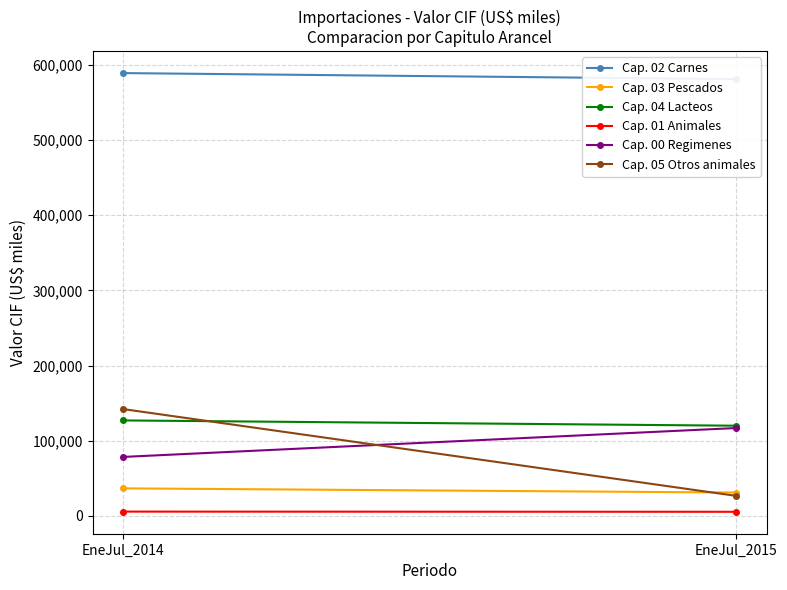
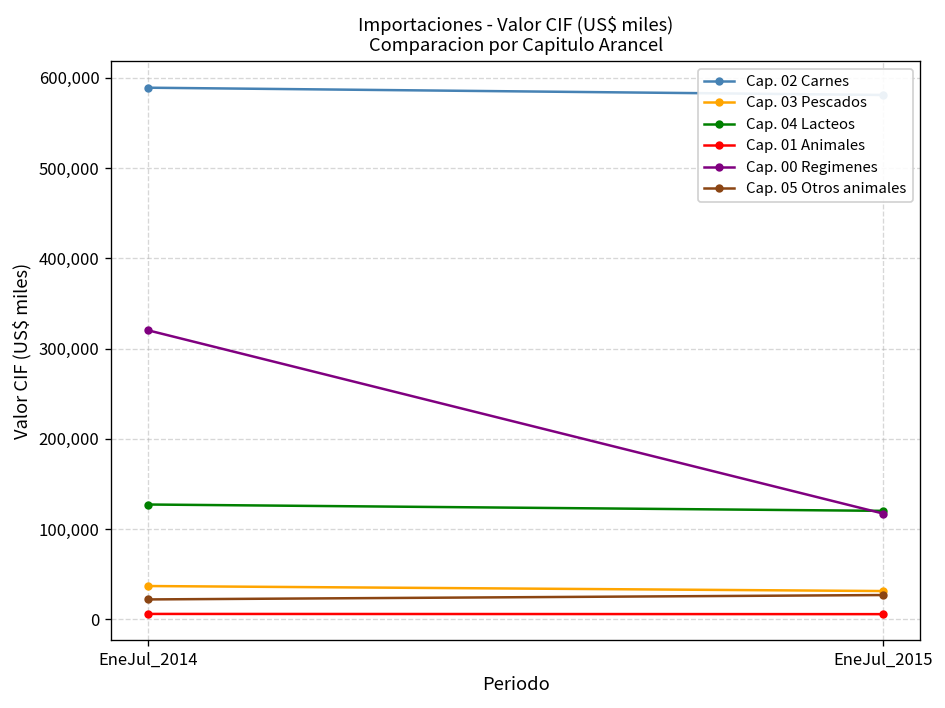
  {
    "Cap. 02 Carnes": {
      "EneJul_2014": "590,000"
    },
    "Cap. 03 Pescados": {
      "EneJul_2014": "40,000",
      "EneJul_2015": "30,000"
    },
    "Cap. 04 Lacteos": {
      "EneJul_2014": "130,000"
    },
    "Cap. 01 Animales": {
      "EneJul_2014": "10,000",
      "EneJul_2015": "10,000"
    },
    "Cap. 00 Regimenes": {
-     "EneJul_2014": "80,000"
+     "EneJul_2014": "320,000"
    },
    "Cap. 05 Otros animales": {
-     "EneJul_2014": "140,000",
+     "EneJul_2014": "20,000",
      "EneJul_2015": "30,000"
    }
  }
